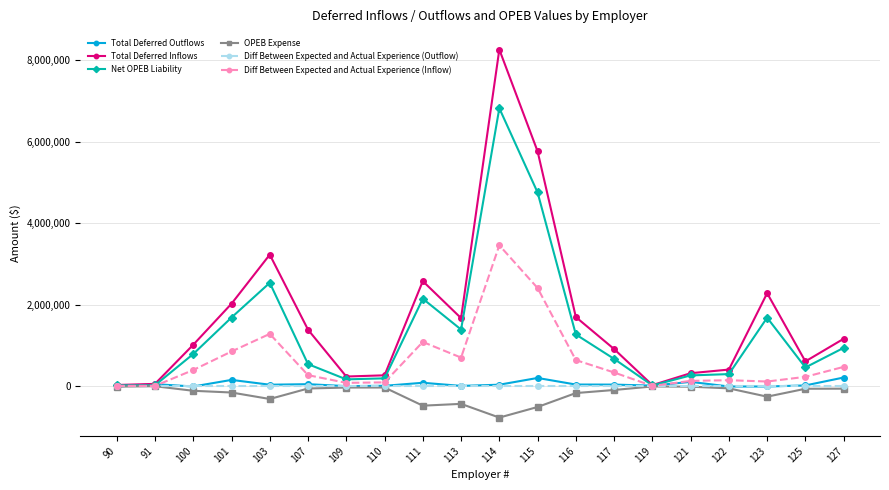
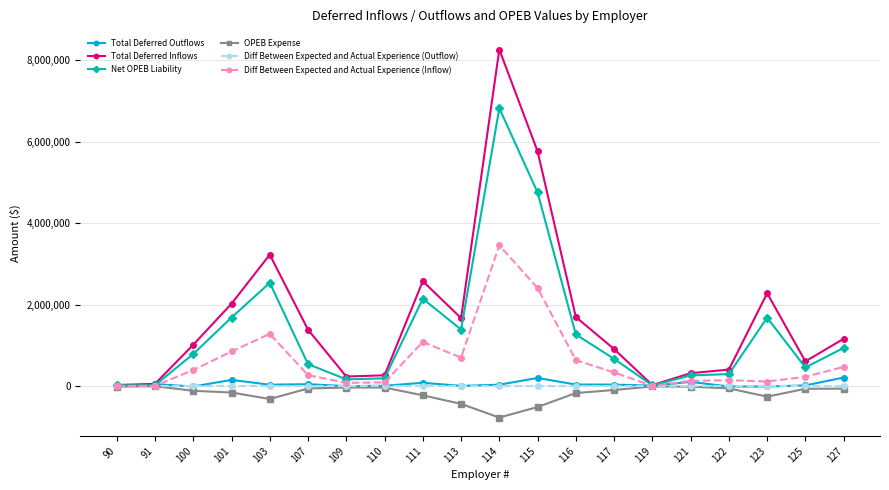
  {
    "Total Deferred Inflows": {
      "100": "1,000,000",
      "101": "2,000,000",
      "103": "3,200,000",
      "107": "1,400,000",
      "109": "200,000",
      "110": "300,000",
      "111": "2,600,000",
      "113": "1,700,000",
      "114": "8,300,000",
      "115": "5,800,000",
      "116": "1,700,000",
      "117": "900,000",
      "122": "400,000",
      "123": "2,300,000",
      "125": "600,000",
      "127": "1,200,000"
    },
    "OPEB Expense": {
      "100": "-100,000",
      "101": "-100,000",
      "103": "-300,000",
-     "111": "-500,000",
+     "111": "-200,000",
      "113": "-400,000",
      "114": "-800,000",
      "115": "-500,000",
      "116": "-200,000",
      "117": "-100,000",
      "123": "-200,000"
    },
    "Diff Between Expected and Actual Experience (Outflow)": {
      "101": "0",
      "111": "0",
      "115": "0"
    },
    "Diff Between Expected and Actual Experience (Inflow)": {
      "100": "400,000",
      "101": "900,000",
      "103": "1,300,000",
      "107": "300,000",
      "109": "100,000",
      "110": "100,000",
      "111": "1,100,000",
      "113": "700,000",
      "114": "3,500,000",
      "115": "2,400,000",
      "116": "600,000",
      "117": "300,000",
      "122": "200,000",
      "123": "100,000",
      "125": "200,000",
      "127": "500,000"
    }
  }
